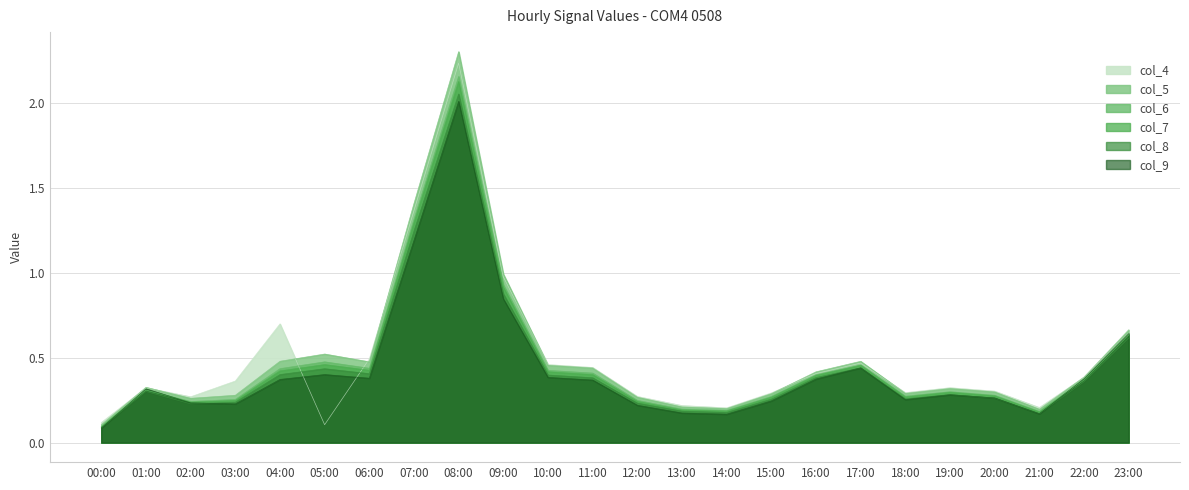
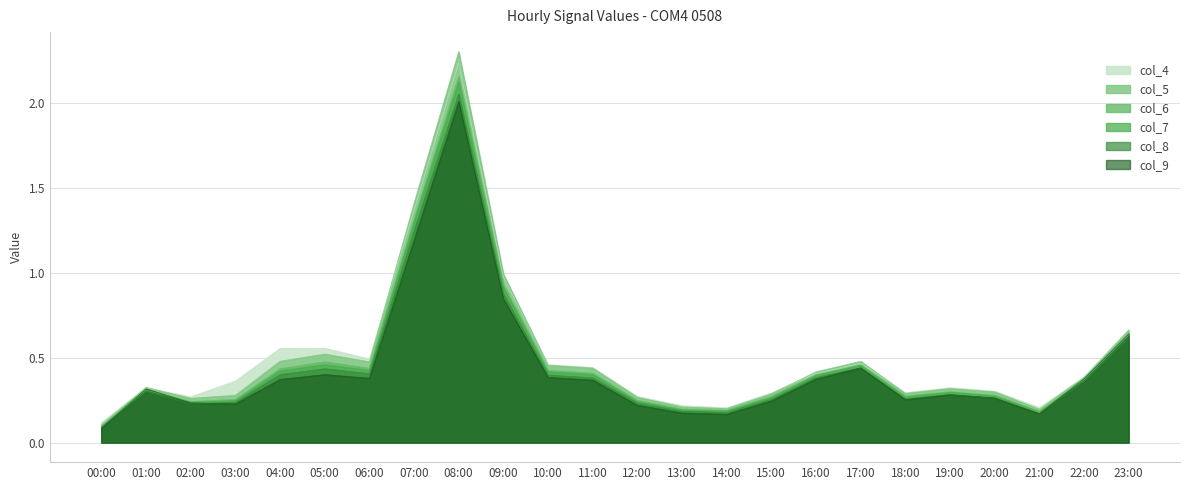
  {
    "col_4": {
      "03:00": 0.36,
-     "04:00": 0.70,
-     "05:00": 0.11,
+     "04:00": 0.56,
+     "05:00": 0.56,
      "06:00": 0.49,
      "07:00": 1.37,
      "08:00": 2.24,
      "09:00": 0.98
    }
  }
